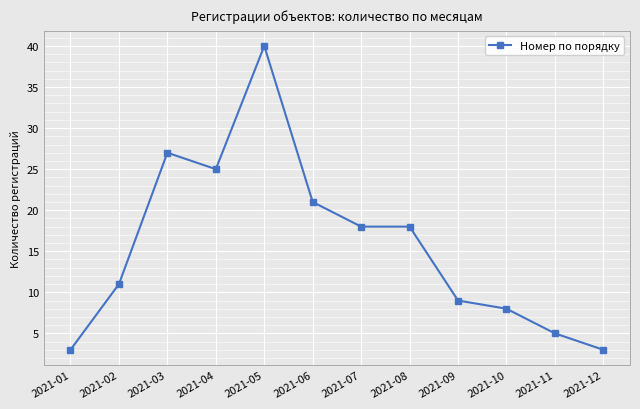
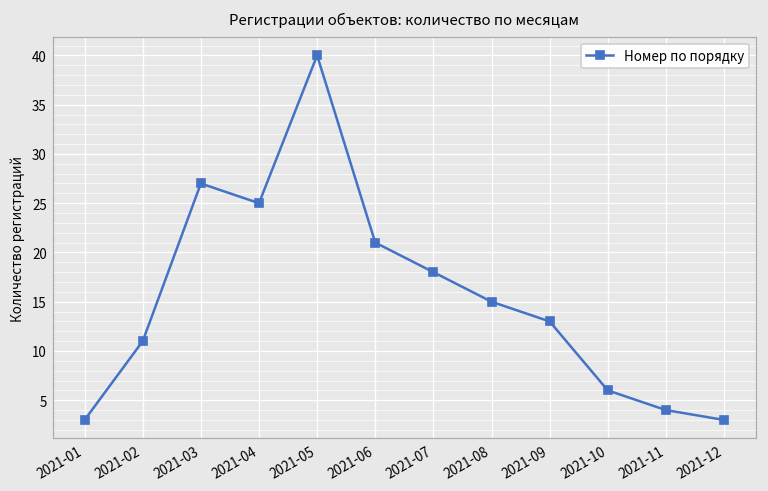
  {
    "2021-01": 3,
    "2021-02": 11,
    "2021-03": 27,
    "2021-04": 25,
    "2021-05": 40,
    "2021-06": 21,
    "2021-07": 18,
-   "2021-08": 18,
-   "2021-09": 9,
-   "2021-10": 8,
-   "2021-11": 5,
+   "2021-08": 15,
+   "2021-09": 13,
+   "2021-10": 6,
+   "2021-11": 4,
    "2021-12": 3
  }
